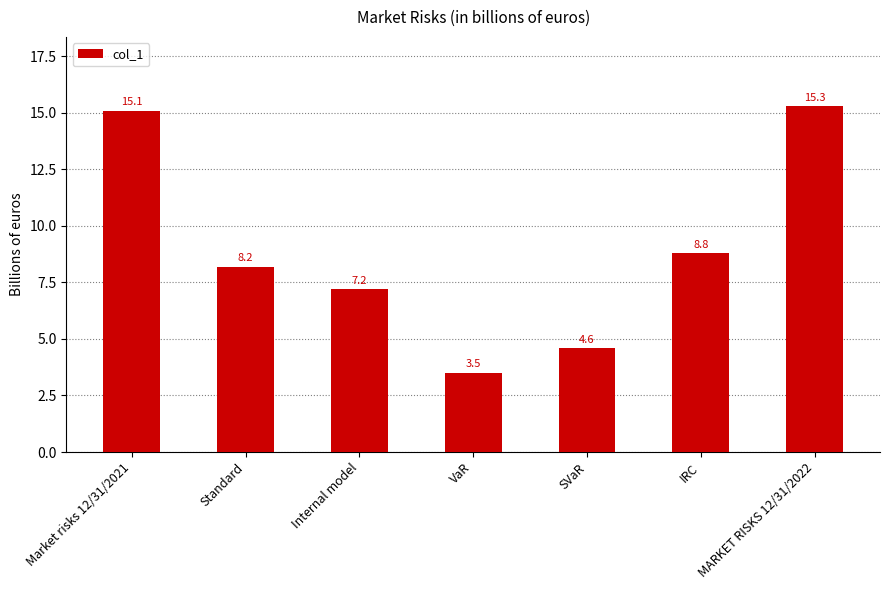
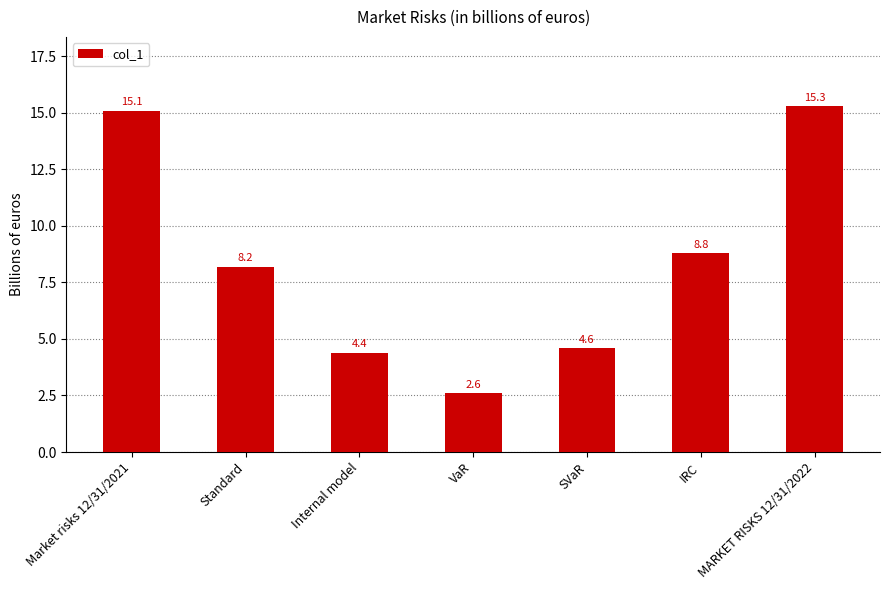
  {
    "Market risks 12/31/2021": 15.1,
    "Standard": 8.2,
-   "Internal model": 7.2,
-   "VaR": 3.5,
+   "Internal model": 4.4,
+   "VaR": 2.6,
    "SVaR": 4.6,
    "IRC": 8.8,
    "MARKET RISKS 12/31/2022": 15.3
  }
